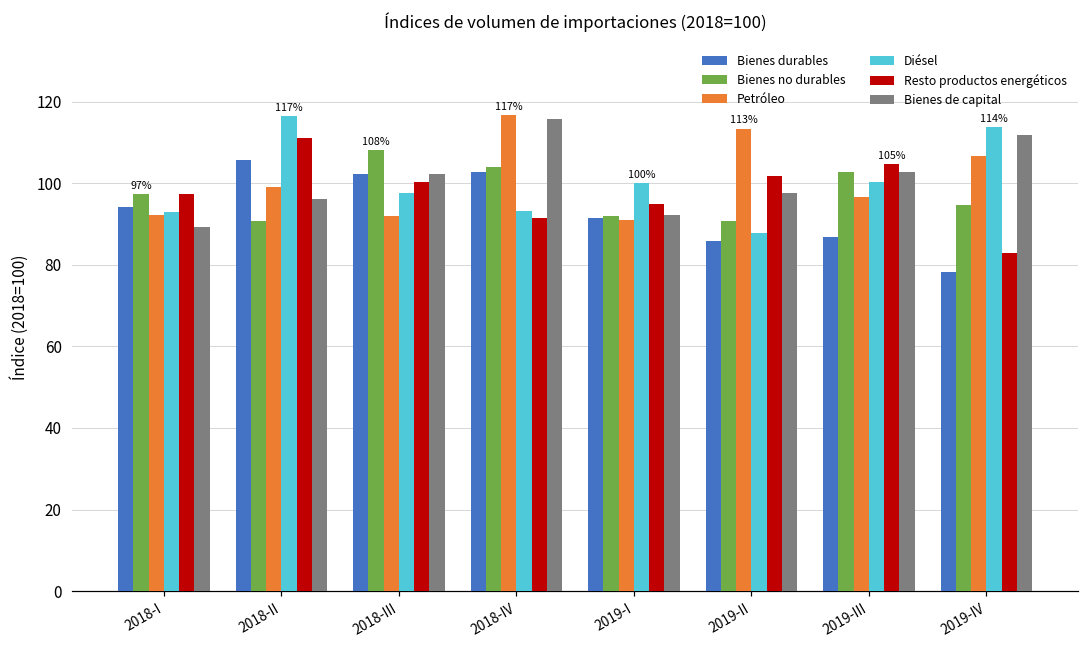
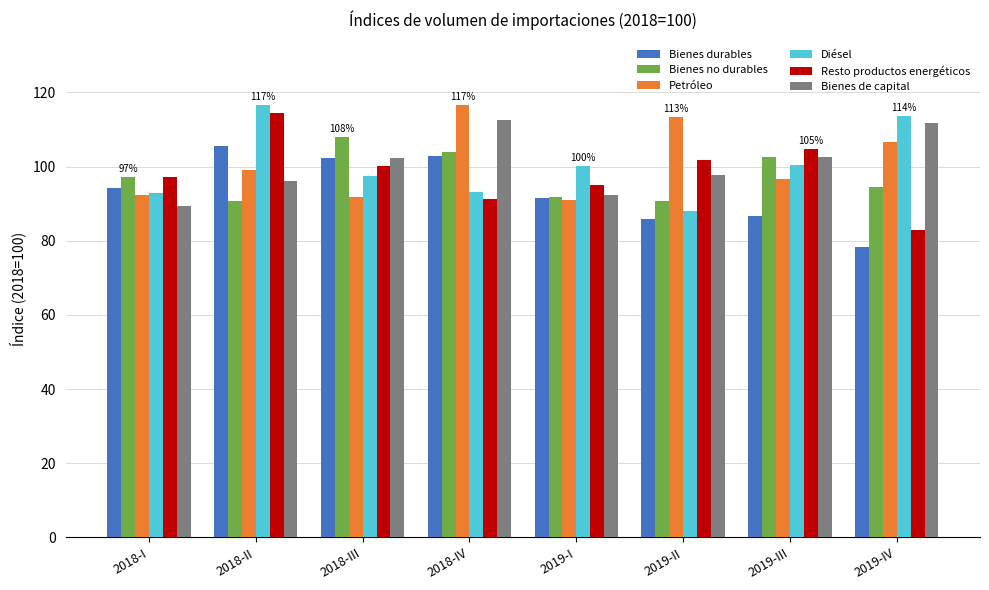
  {
    "Bienes durables": {
      "2018-I": "94",
      "2018-II": "106",
      "2018-III": "102",
      "2018-IV": "103",
      "2019-I": "91",
      "2019-II": "86",
      "2019-III": "87",
      "2019-IV": "78"
    },
    "Bienes no durables": {
      "2018-I": "97%",
      "2018-III": "108%"
    },
    "Petróleo": {
      "2018-IV": "117%",
      "2019-II": "113%"
    },
    "Diésel": {
      "2018-II": "117%",
      "2019-I": "100%",
      "2019-IV": "114%"
    },
    "Resto productos energéticos": {
      "2018-I": "97",
-     "2018-II": "111",
+     "2018-II": "114",
      "2018-III": "100",
      "2018-IV": "91",
      "2019-I": "95",
      "2019-II": "102",
      "2019-IV": "83"
    },
    "Bienes de capital": {
      "2018-I": "89",
      "2018-II": "96",
      "2018-III": "102",
-     "2018-IV": "116",
+     "2018-IV": "113",
      "2019-I": "92",
      "2019-II": "98",
      "2019-III": "103",
      "2019-IV": "112"
    }
  }
